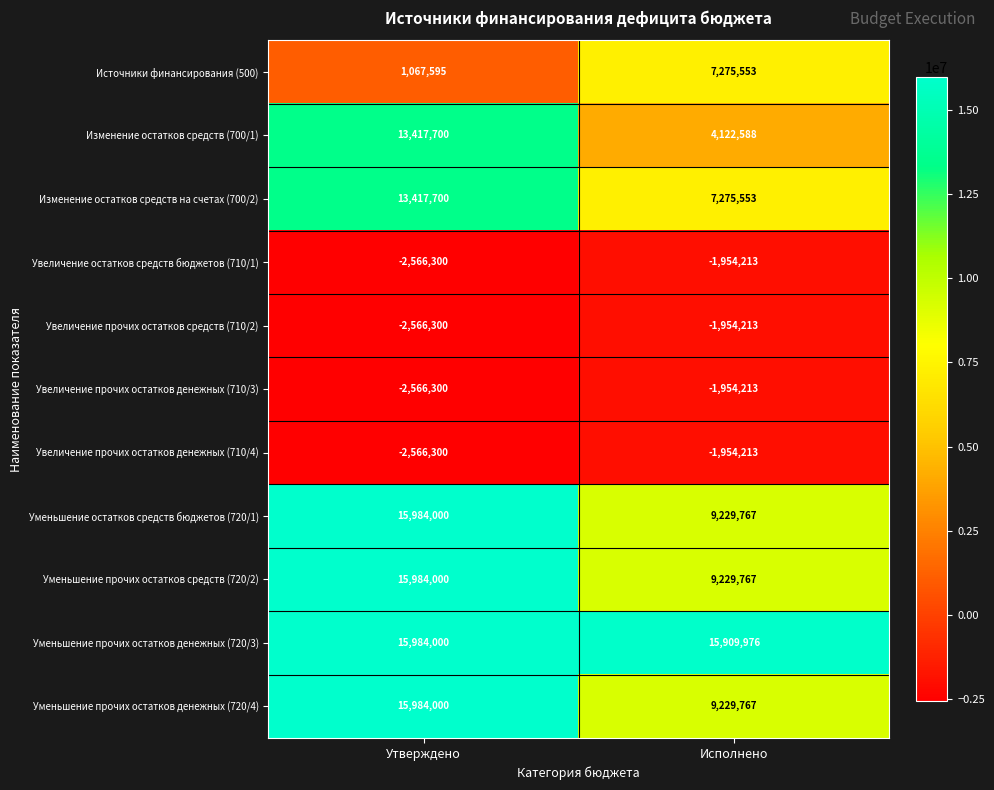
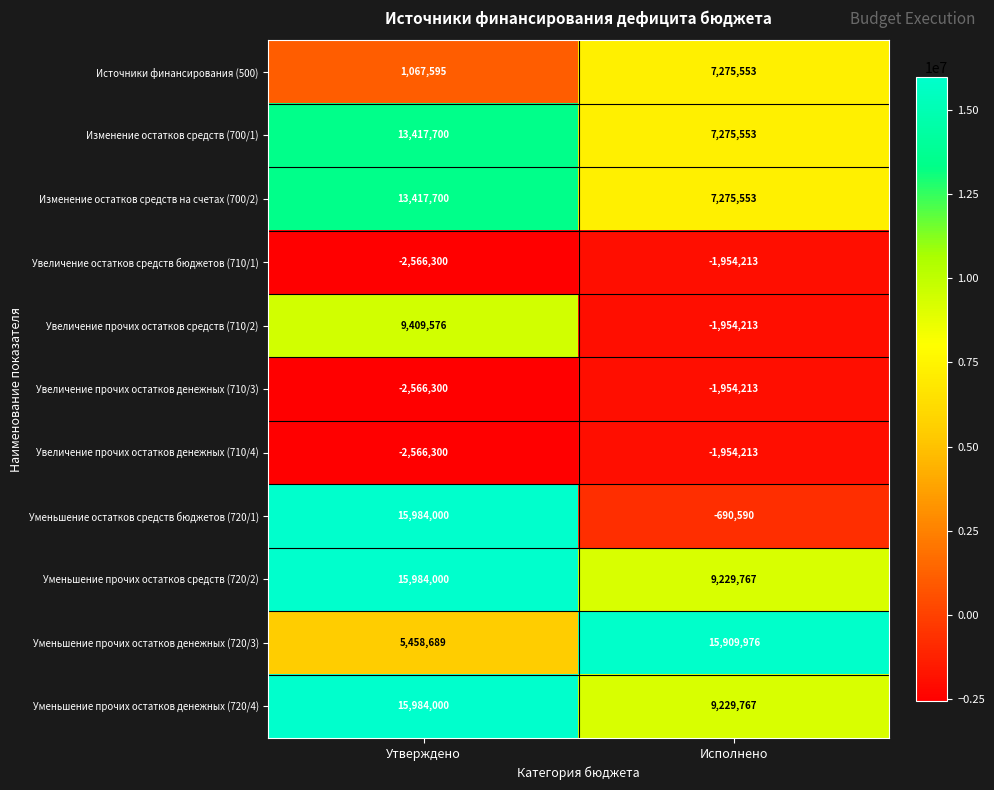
  {
    "Источники финансирования (500)": {
      "Утверждено": "1,067,595",
      "Исполнено": "7,275,553"
    },
    "Изменение остатков средств (700/1)": {
      "Утверждено": "13,417,700",
-     "Исполнено": "4,122,588"
+     "Исполнено": "7,275,553"
    },
    "Изменение остатков средств на счетах (700/2)": {
      "Утверждено": "13,417,700",
      "Исполнено": "7,275,553"
    },
    "Увеличение остатков средств бюджетов (710/1)": {
      "Утверждено": "-2,566,300",
      "Исполнено": "-1,954,213"
    },
    "Увеличение прочих остатков средств (710/2)": {
-     "Утверждено": "-2,566,300",
+     "Утверждено": "9,409,576",
      "Исполнено": "-1,954,213"
    },
    "Увеличение прочих остатков денежных (710/3)": {
      "Утверждено": "-2,566,300",
      "Исполнено": "-1,954,213"
    },
    "Увеличение прочих остатков денежных (710/4)": {
      "Утверждено": "-2,566,300",
      "Исполнено": "-1,954,213"
    },
    "Уменьшение остатков средств бюджетов (720/1)": {
      "Утверждено": "15,984,000",
-     "Исполнено": "9,229,767"
+     "Исполнено": "-690,590"
    },
    "Уменьшение прочих остатков средств (720/2)": {
      "Утверждено": "15,984,000",
      "Исполнено": "9,229,767"
    },
    "Уменьшение прочих остатков денежных (720/3)": {
-     "Утверждено": "15,984,000",
+     "Утверждено": "5,458,689",
      "Исполнено": "15,909,976"
    },
    "Уменьшение прочих остатков денежных (720/4)": {
      "Утверждено": "15,984,000",
      "Исполнено": "9,229,767"
    }
  }
